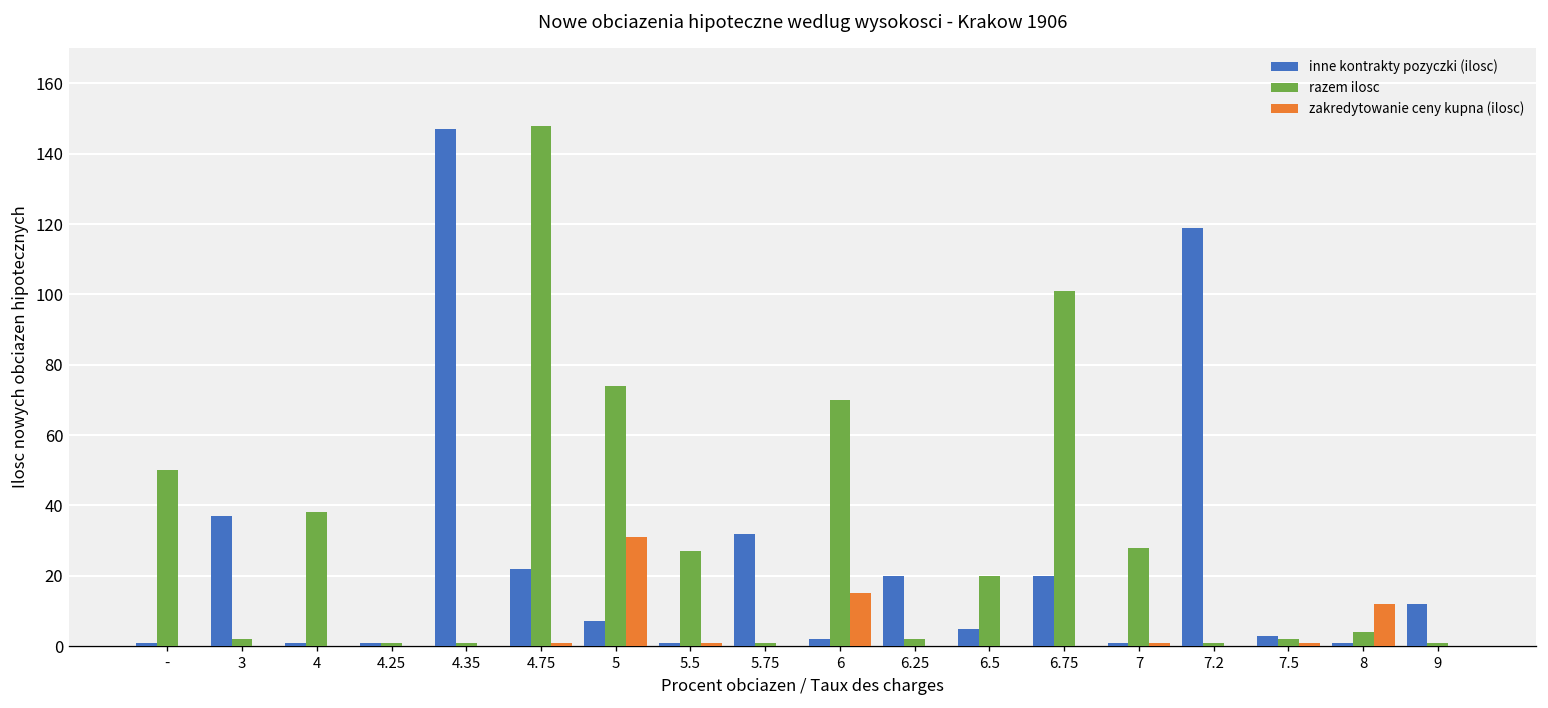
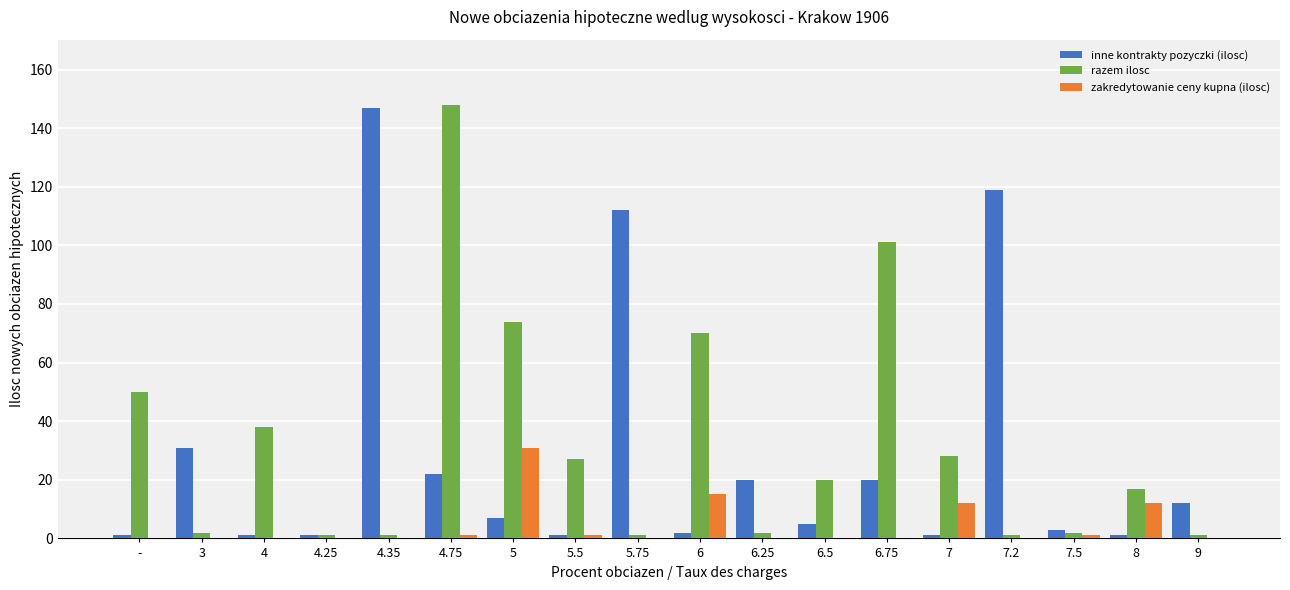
  {
    "inne kontrakty pozyczki (ilosc)": {
      "-": 1,
-     "3": 37,
+     "3": 31,
      "4": 1,
      "4.25": 1,
      "4.35": 147,
      "4.75": 22,
      "5": 7,
      "5.5": 1,
-     "5.75": 32,
+     "5.75": 112,
      "6": 2,
      "6.25": 20,
      "6.5": 5,
      "6.75": 20,
      "7": 1,
      "7.2": 119,
      "7.5": 3,
      "8": 1,
      "9": 12
    },
    "razem ilosc": {
      "-": 50,
      "3": 2,
      "4": 38,
      "4.25": 1,
      "4.35": 1,
      "4.75": 148,
      "5": 74,
      "5.5": 27,
      "5.75": 1,
      "6": 70,
      "6.25": 2,
      "6.5": 20,
      "6.75": 101,
      "7": 28,
      "7.2": 1,
      "7.5": 2,
-     "8": 4,
+     "8": 17,
      "9": 1
    },
    "zakredytowanie ceny kupna (ilosc)": {
      "-": 0,
      "3": 0,
      "4": 0,
      "4.25": 0,
      "4.35": 0,
      "4.75": 1,
      "5": 31,
      "5.5": 1,
      "5.75": 0,
      "6": 15,
      "6.25": 0,
      "6.5": 0,
      "6.75": 0,
-     "7": 1,
+     "7": 12,
      "7.2": 0,
      "7.5": 1,
      "8": 12,
      "9": 0
    }
  }
